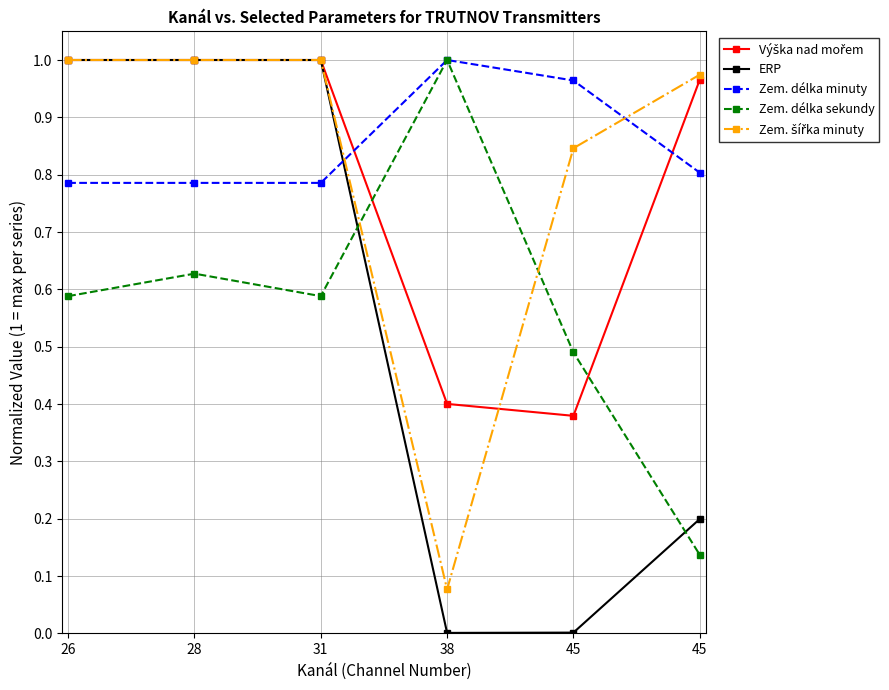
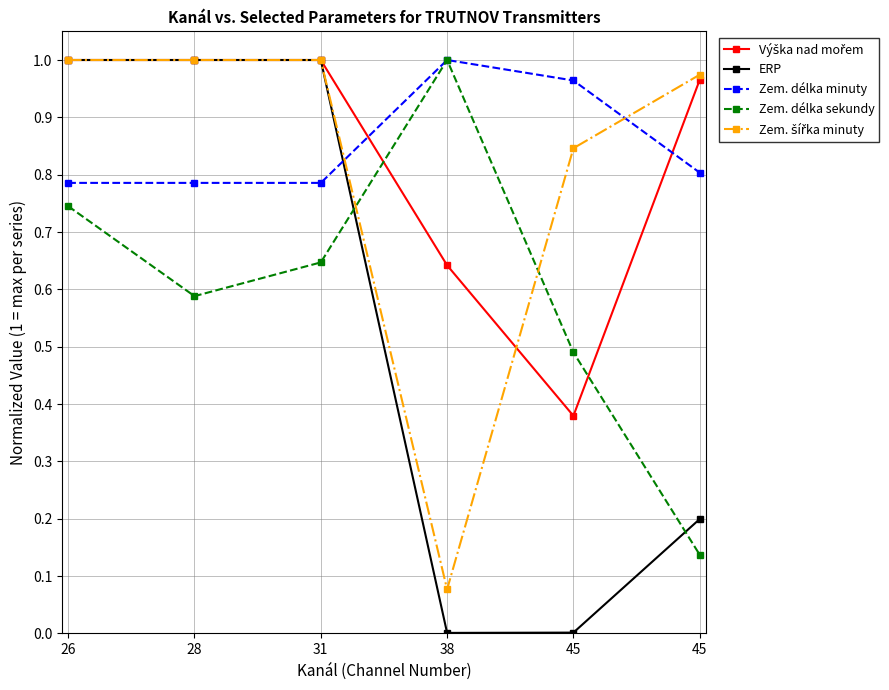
  {
    "Výška nad mořem": {
-     "38": 0.40
+     "38": 0.64
    },
    "ERP": {
      "38": 0.00
    },
    "Zem. délka minuty": {
      "26": 0.79,
      "28": 0.79,
      "31": 0.79
    },
    "Zem. délka sekundy": {
-     "26": 0.59,
-     "28": 0.63,
-     "31": 0.59
+     "26": 0.75,
+     "28": 0.59,
+     "31": 0.65
    },
    "Zem. šířka minuty": {
      "38": 0.08
    }
  }
